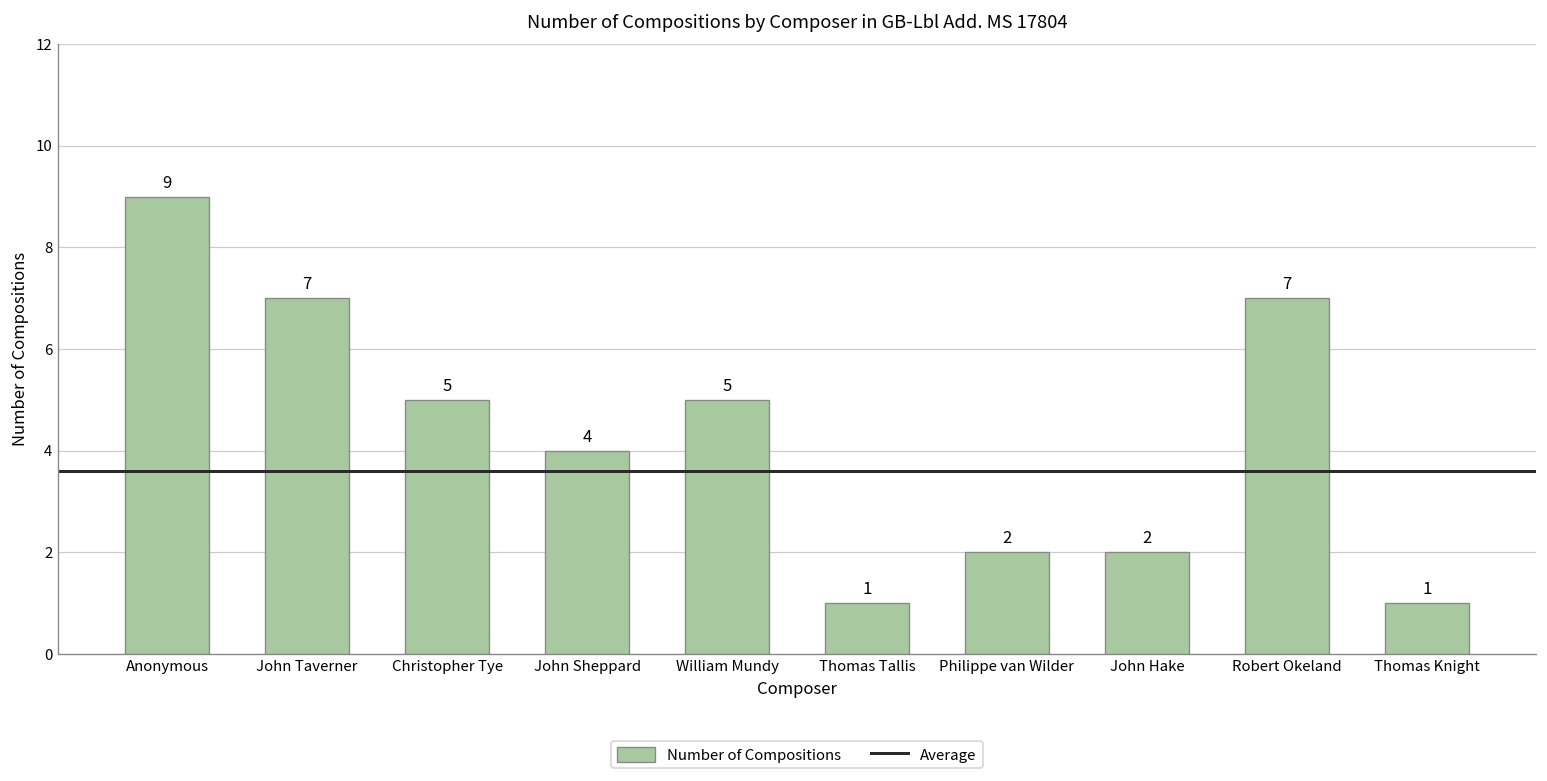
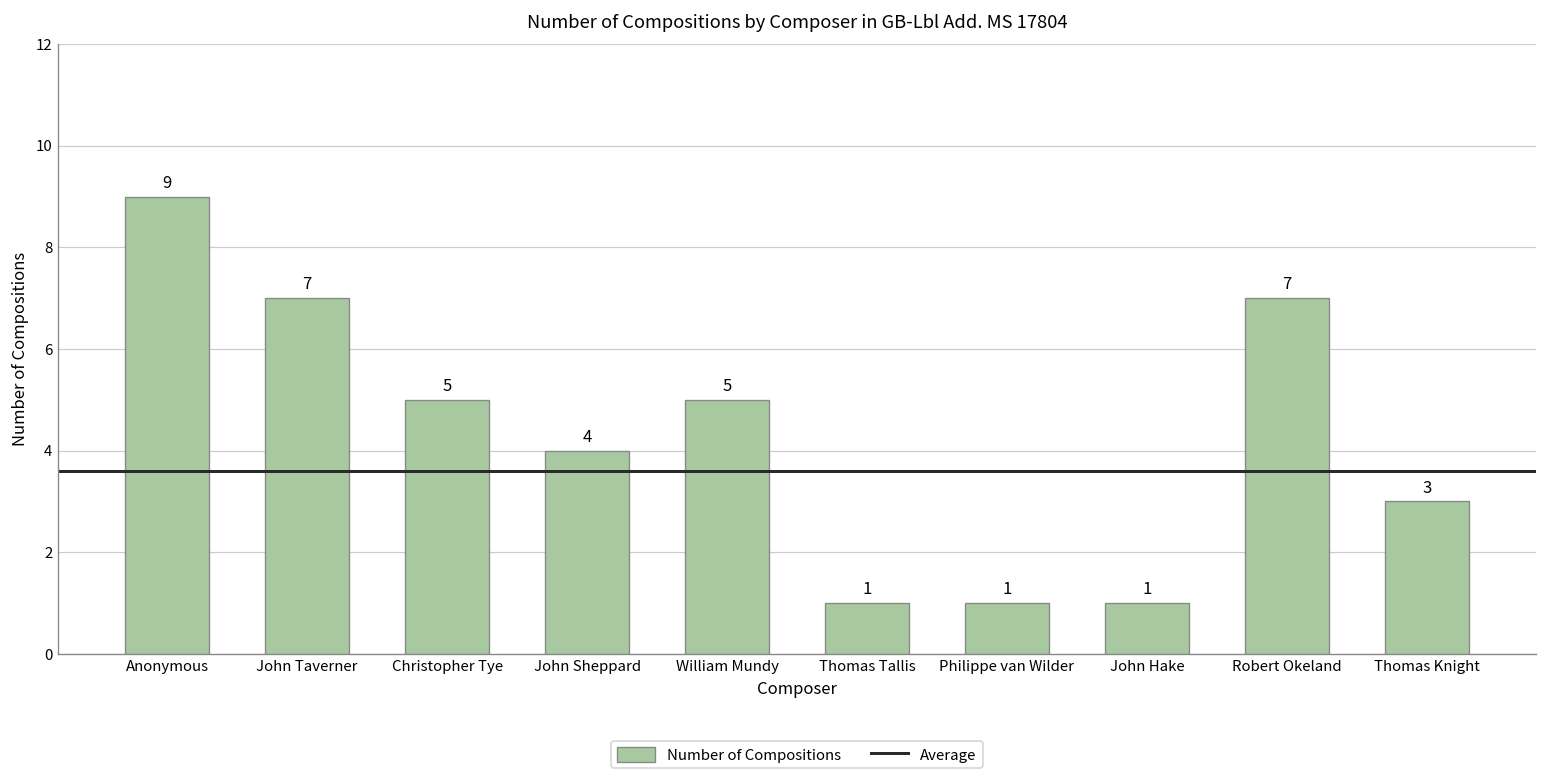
  {
    "Anonymous": 9,
    "John Taverner": 7,
    "Christopher Tye": 5,
    "John Sheppard": 4,
    "William Mundy": 5,
    "Thomas Tallis": 1,
-   "Philippe van Wilder": 2,
-   "John Hake": 2,
+   "Philippe van Wilder": 1,
+   "John Hake": 1,
    "Robert Okeland": 7,
-   "Thomas Knight": 1
+   "Thomas Knight": 3
  }
